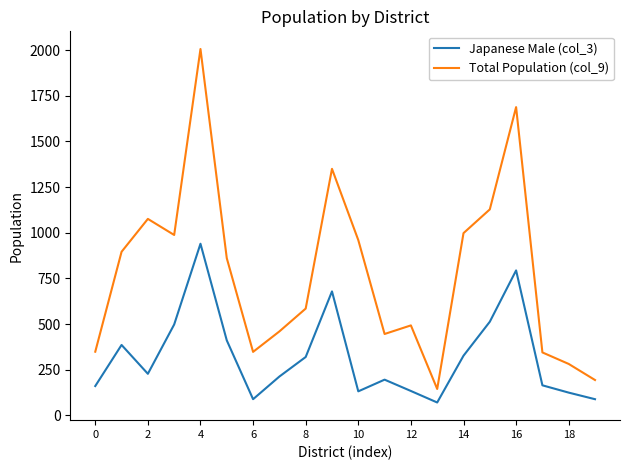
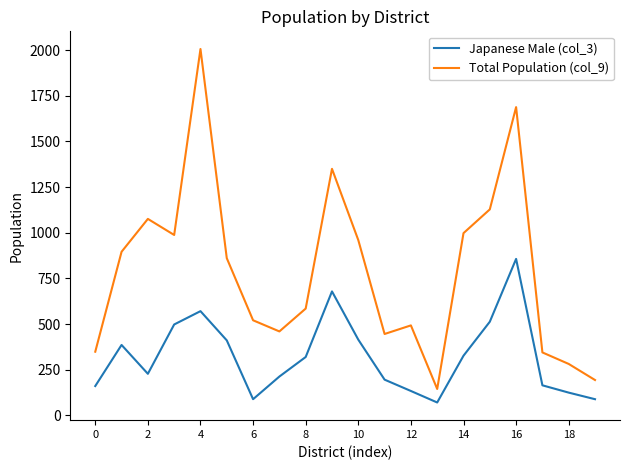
  {
    "Japanese Male (col_3)": {
      "0": 160,
      "2": 230,
-     "4": 940,
+     "4": 570,
      "6": 90,
      "8": 320,
-     "10": 130,
+     "10": 420,
      "12": 130,
      "14": 330,
-     "16": 790,
+     "16": 860,
      "18": 130
    },
    "Total Population (col_9)": {
      "0": 350,
      "2": 1080,
      "4": 2010,
-     "6": 350,
+     "6": 520,
      "8": 590,
      "10": 960,
      "12": 490,
      "14": 1000,
      "16": 1690,
      "18": 280
    }
  }
